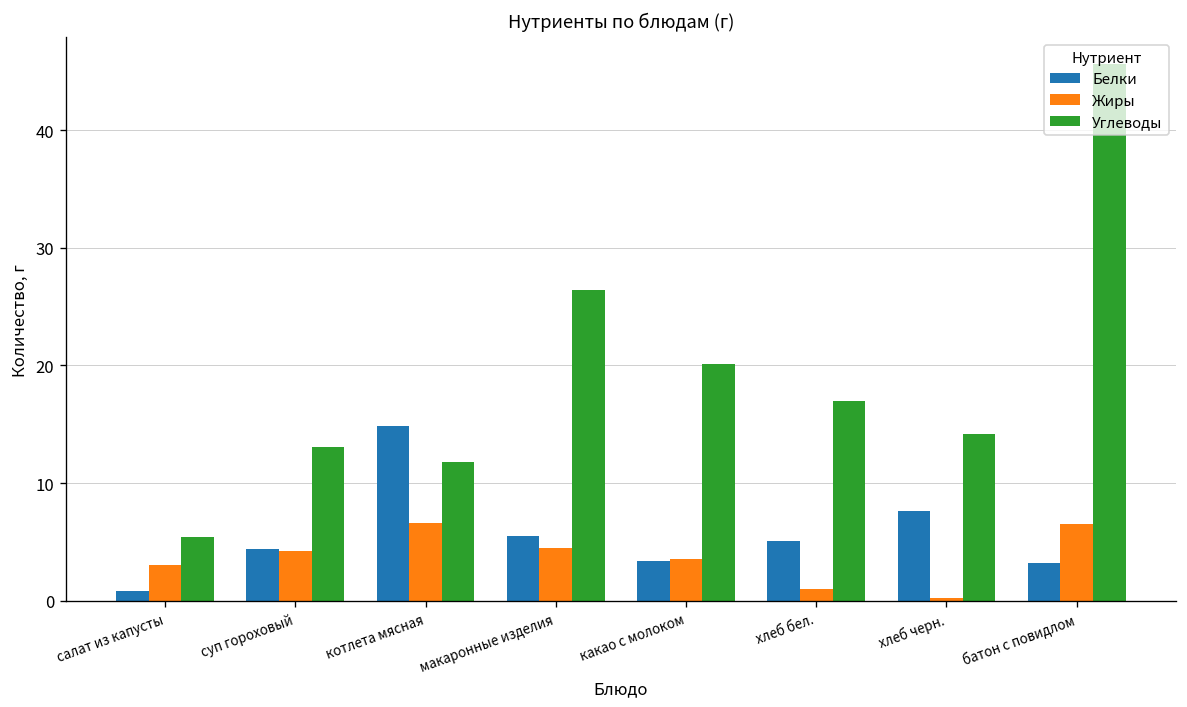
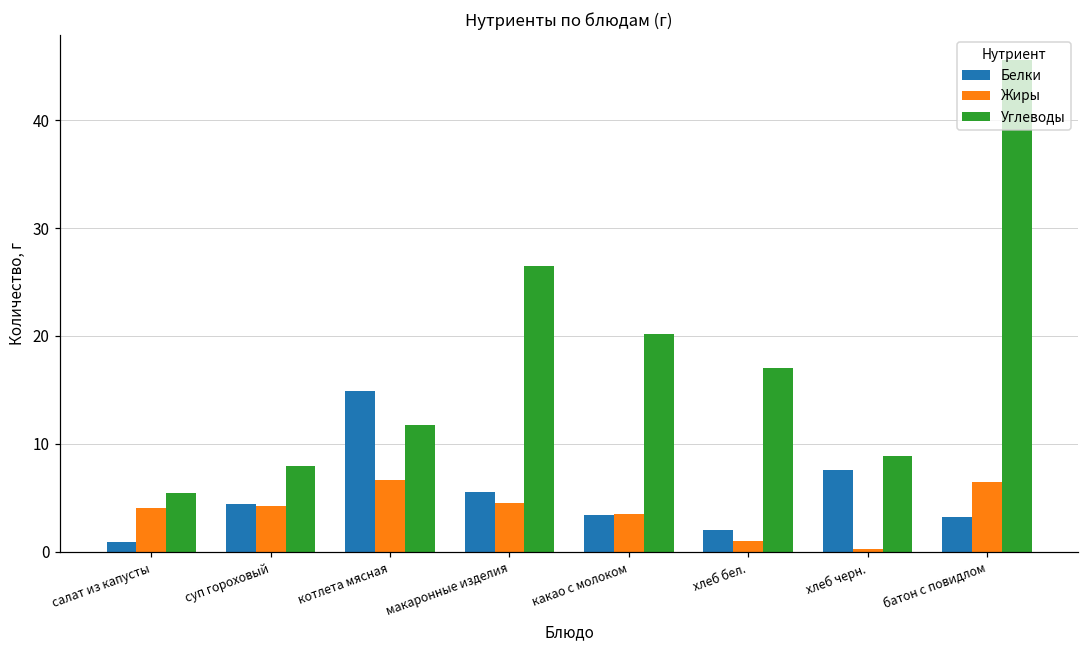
  {
    "Белки": {
      "салат из капусты": 1,
      "суп гороховый": 4,
      "котлета мясная": 15,
      "макаронные изделия": 6,
      "какао с молоком": 3,
-     "хлеб бел.": 5,
+     "хлеб бел.": 2,
      "хлеб черн.": 8,
      "батон с повидлом": 3
    },
    "Жиры": {
-     "салат из капусты": 3,
+     "салат из капусты": 4,
      "суп гороховый": 4,
      "котлета мясная": 7,
      "макаронные изделия": 5,
      "какао с молоком": 4,
      "хлеб бел.": 1,
      "батон с повидлом": 7
    },
    "Углеводы": {
      "салат из капусты": 5,
-     "суп гороховый": 13,
+     "суп гороховый": 8,
      "котлета мясная": 12,
      "макаронные изделия": 26,
      "какао с молоком": 20,
      "хлеб бел.": 17,
-     "хлеб черн.": 14
+     "хлеб черн.": 9
    }
  }
